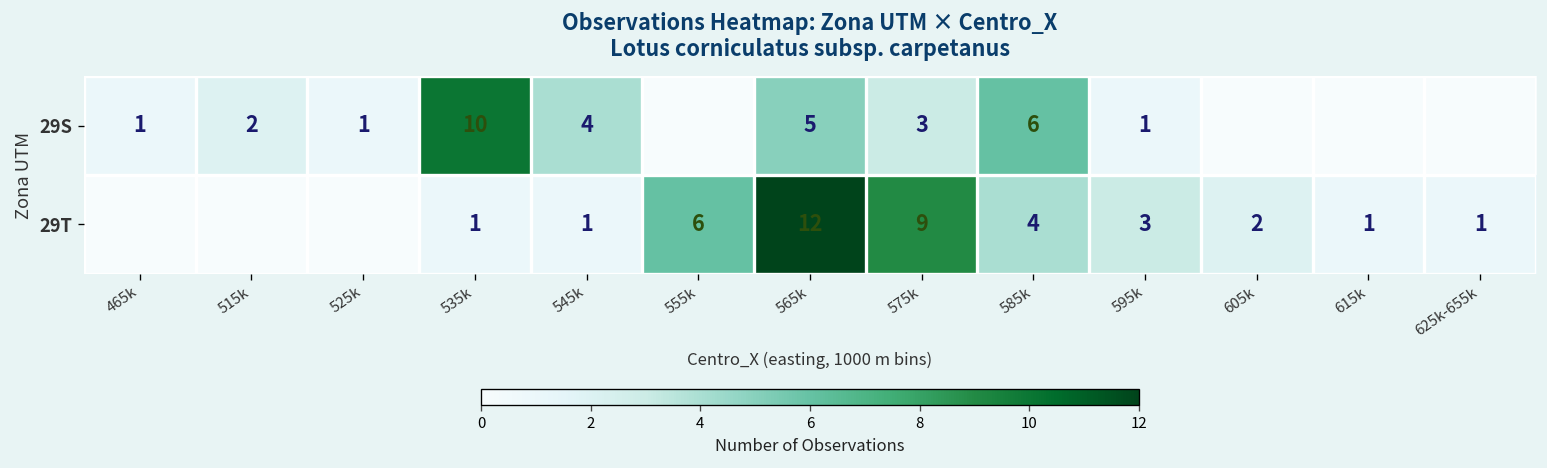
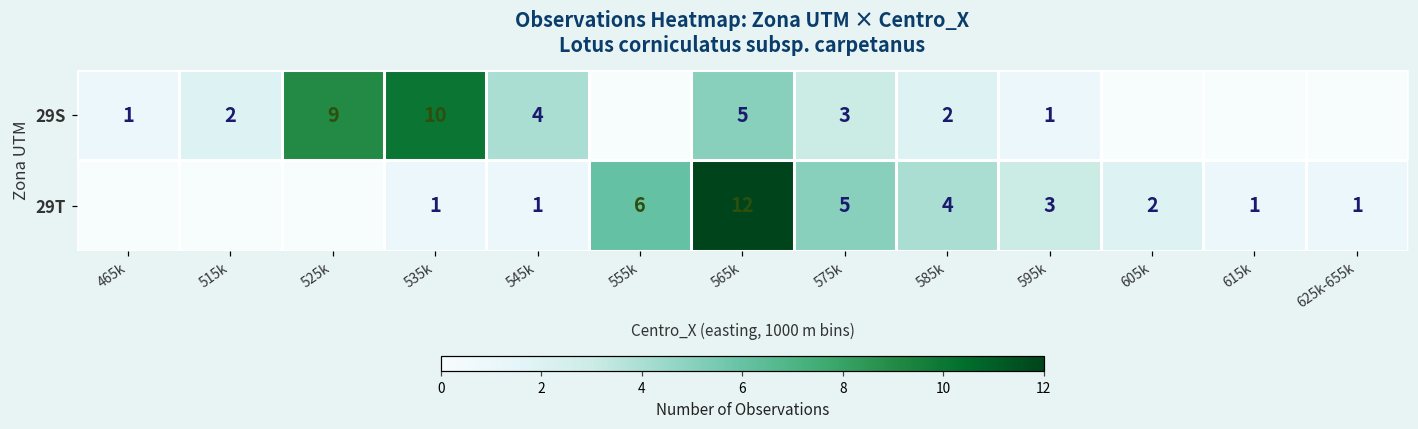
  {
    "29S": {
      "465k": 1,
      "515k": 2,
-     "525k": 1,
+     "525k": 9,
      "545k": 4,
      "565k": 5,
      "575k": 3,
-     "585k": 6,
+     "585k": 2,
      "595k": 1
    },
    "29T": {
      "535k": 1,
      "545k": 1,
      "555k": 6,
-     "575k": 9,
+     "575k": 5,
      "585k": 4,
      "595k": 3,
      "605k": 2,
      "615k": 1,
      "625k-655k": 1
    }
  }
